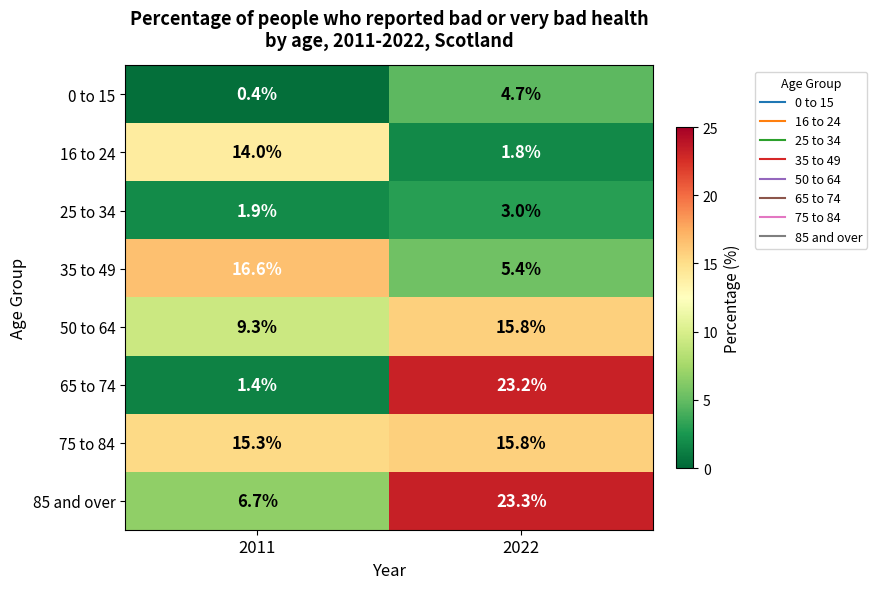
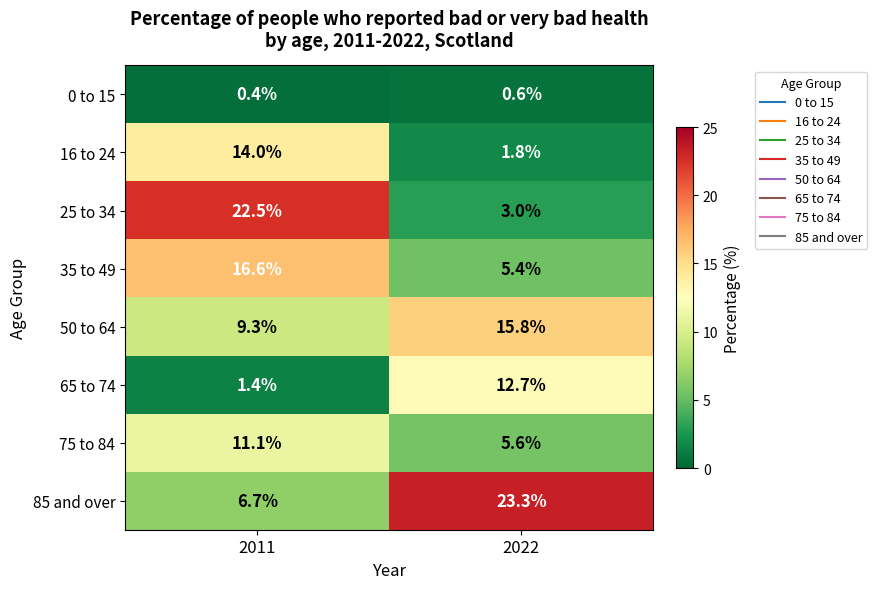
  {
    "0 to 15": {
      "2011": "0.4%",
-     "2022": "4.7%"
+     "2022": "0.6%"
    },
    "16 to 24": {
      "2011": "14.0%",
      "2022": "1.8%"
    },
    "25 to 34": {
-     "2011": "1.9%",
+     "2011": "22.5%",
      "2022": "3.0%"
    },
    "35 to 49": {
      "2011": "16.6%",
      "2022": "5.4%"
    },
    "50 to 64": {
      "2011": "9.3%",
      "2022": "15.8%"
    },
    "65 to 74": {
      "2011": "1.4%",
-     "2022": "23.2%"
+     "2022": "12.7%"
    },
    "75 to 84": {
-     "2011": "15.3%",
-     "2022": "15.8%"
+     "2011": "11.1%",
+     "2022": "5.6%"
    },
    "85 and over": {
      "2011": "6.7%",
      "2022": "23.3%"
    }
  }
